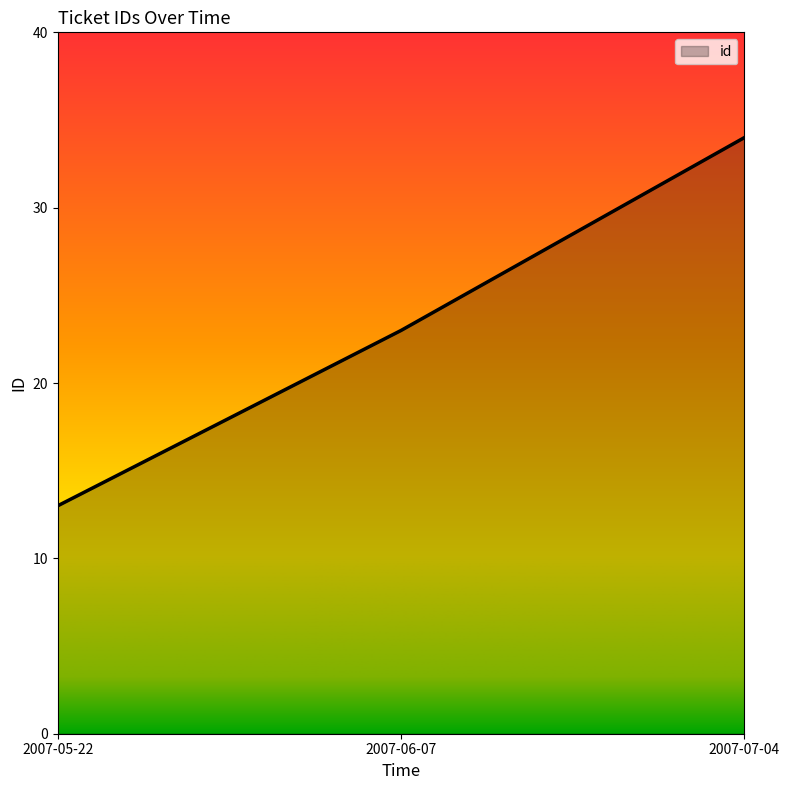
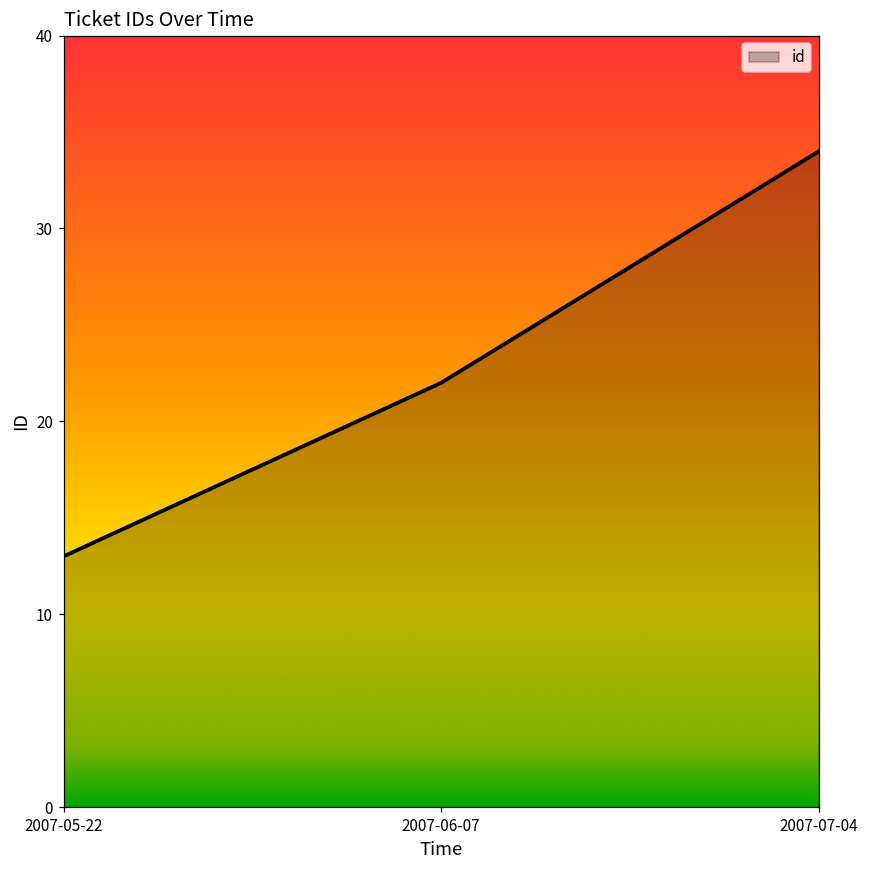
  {
    "2007-05-22": 13,
-   "2007-06-07": 23,
+   "2007-06-07": 22,
    "2007-07-04": 34
  }
